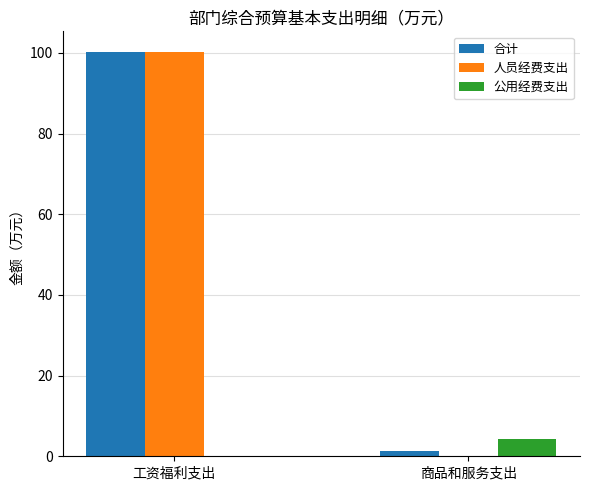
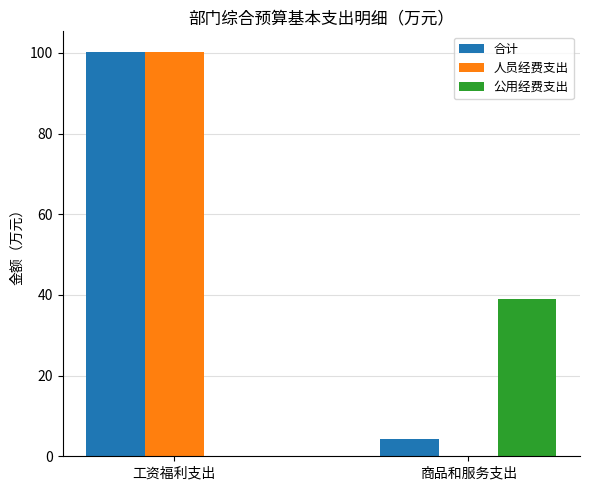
  {
    "合计": {
      "工资福利支出": 100,
-     "商品和服务支出": 1
+     "商品和服务支出": 4
    },
    "人员经费支出": {
      "工资福利支出": 100,
      "商品和服务支出": 0
    },
    "公用经费支出": {
      "工资福利支出": 0,
-     "商品和服务支出": 4
+     "商品和服务支出": 39
    }
  }
